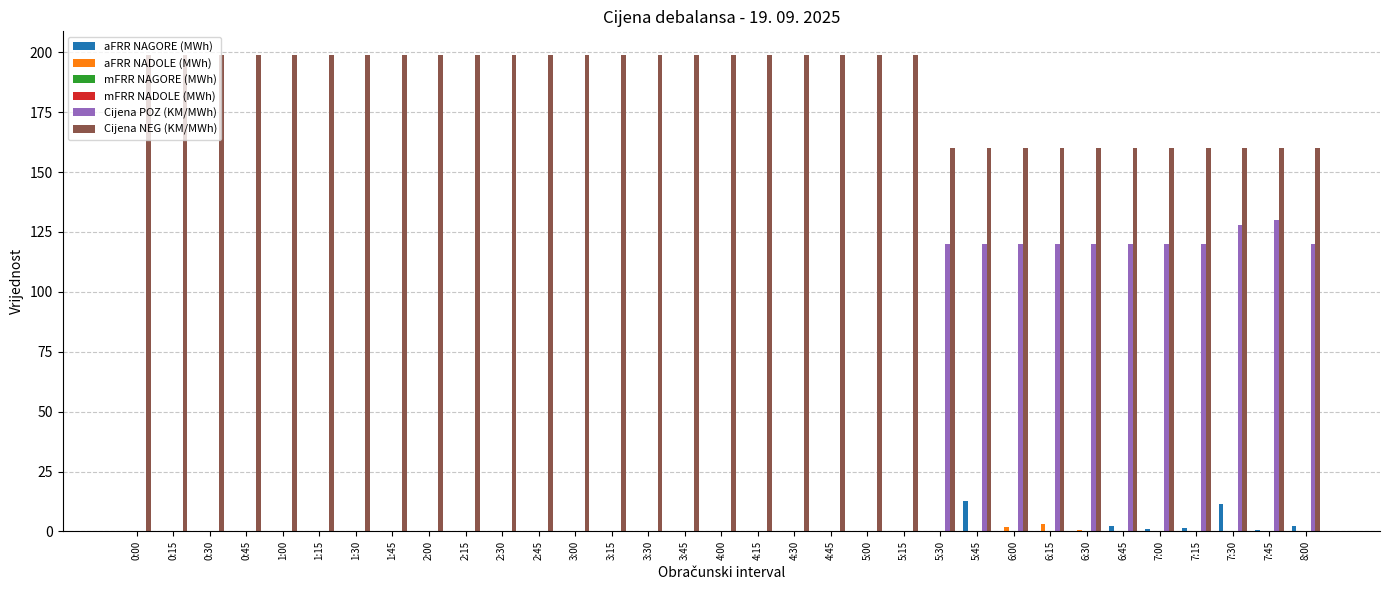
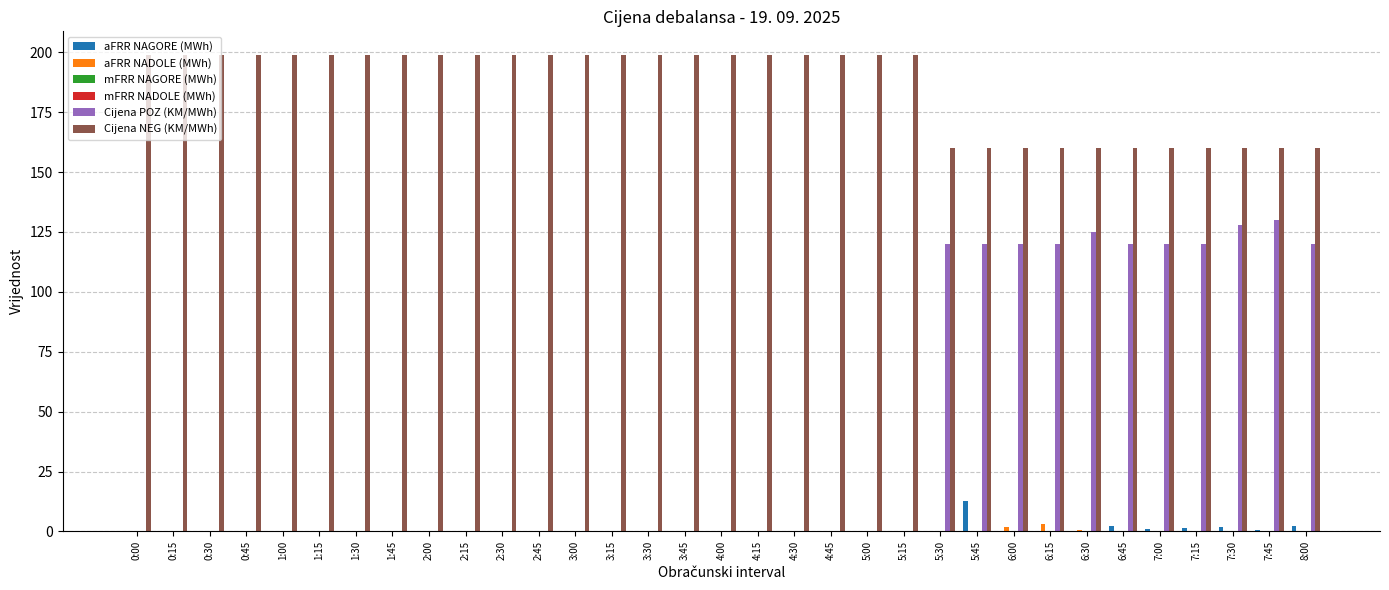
  {
    "aFRR NAGORE (MWh)": {
      "0:00": 0,
      "0:15": 0,
      "0:30": 0,
      "0:45": 0,
      "1:00": 0,
      "1:15": 0,
      "1:30": 0,
      "1:45": 0,
      "2:00": 0,
      "2:15": 0,
      "2:30": 0,
      "2:45": 0,
      "3:00": 0,
      "3:15": 0,
      "3:30": 0,
      "3:45": 0,
      "4:00": 0,
      "4:15": 0,
      "4:30": 0,
      "4:45": 0,
      "5:00": 0,
      "5:15": 0,
      "5:30": 0,
      "5:45": 13,
      "6:00": 0,
      "6:15": 0,
      "6:30": 0,
      "6:45": 2,
      "7:00": 1,
      "7:15": 1,
-     "7:30": 11,
+     "7:30": 2,
      "8:00": 2
    },
    "aFRR NADOLE (MWh)": {
      "0:00": 0,
      "0:15": 0,
      "0:30": 0,
      "0:45": 0,
      "1:00": 0,
      "1:15": 0,
      "1:30": 0,
      "1:45": 0,
      "2:00": 0,
      "2:15": 0,
      "2:30": 0,
      "2:45": 0,
      "3:00": 0,
      "3:15": 0,
      "3:30": 0,
      "3:45": 0,
      "4:00": 0,
      "4:15": 0,
      "4:30": 0,
      "4:45": 0,
      "5:00": 0,
      "5:15": 0,
      "5:45": 0,
      "6:00": 2,
      "6:15": 3,
      "6:45": 0,
      "7:00": 0,
      "7:15": 0,
      "7:30": 0,
      "7:45": 0,
      "8:00": 0
    },
    "mFRR NAGORE (MWh)": {
      "0:00": 0,
      "0:15": 0,
      "0:30": 0,
      "0:45": 0,
      "1:00": 0,
      "1:15": 0,
      "1:30": 0,
      "1:45": 0,
      "2:00": 0,
      "2:15": 0,
      "2:30": 0,
      "2:45": 0,
      "3:00": 0,
      "3:15": 0,
      "3:30": 0,
      "3:45": 0,
      "4:00": 0,
      "4:15": 0,
      "4:30": 0,
      "4:45": 0,
      "5:00": 0,
      "5:15": 0,
      "5:30": 0,
      "5:45": 0,
      "6:00": 0,
      "6:15": 0,
      "6:30": 0,
      "6:45": 0,
      "7:00": 0,
      "7:15": 0,
      "7:30": 0,
      "7:45": 0,
      "8:00": 0
    },
    "mFRR NADOLE (MWh)": {
      "0:00": 0,
      "0:15": 0,
      "0:30": 0,
      "0:45": 0,
      "1:00": 0,
      "1:15": 0,
      "1:30": 0,
      "1:45": 0,
      "2:00": 0,
      "2:15": 0,
      "2:30": 0,
      "2:45": 0,
      "3:00": 0,
      "3:15": 0,
      "3:30": 0,
      "3:45": 0,
      "4:00": 0,
      "4:15": 0,
      "4:30": 0,
      "4:45": 0,
      "5:00": 0,
      "5:15": 0,
      "5:30": 0,
      "5:45": 0,
      "6:00": 0,
      "6:15": 0,
      "6:30": 0,
      "6:45": 0,
      "7:00": 0,
      "7:15": 0,
      "7:30": 0,
      "7:45": 0,
      "8:00": 0
    },
    "Cijena POZ (KM/MWh)": {
      "0:00": 0,
      "0:15": 0,
      "0:30": 0,
      "0:45": 0,
      "1:00": 0,
      "1:15": 0,
      "1:30": 0,
      "1:45": 0,
      "2:00": 0,
      "2:15": 0,
      "2:30": 0,
      "2:45": 0,
      "3:00": 0,
      "3:15": 0,
      "3:30": 0,
      "3:45": 0,
      "4:00": 0,
      "4:15": 0,
      "4:30": 0,
      "4:45": 0,
      "5:00": 0,
      "5:15": 0,
      "5:30": 120,
      "5:45": 120,
      "6:00": 120,
      "6:15": 120,
-     "6:30": 120,
+     "6:30": 125,
      "6:45": 120,
      "7:00": 120,
      "7:15": 120,
      "7:30": 128,
      "7:45": 130,
      "8:00": 120
    },
    "Cijena NEG (KM/MWh)": {
      "0:30": 199,
      "0:45": 199,
      "1:00": 199,
      "1:15": 199,
      "1:30": 199,
      "1:45": 199,
      "2:00": 199,
      "2:15": 199,
      "2:30": 199,
      "2:45": 199,
      "3:00": 199,
      "3:15": 199,
      "3:30": 199,
      "3:45": 199,
      "4:00": 199,
      "4:15": 199,
      "4:30": 199,
      "4:45": 199,
      "5:00": 199,
      "5:15": 199,
      "5:30": 160,
      "5:45": 160,
      "6:00": 160,
      "6:15": 160,
      "6:30": 160,
      "6:45": 160,
      "7:00": 160,
      "7:15": 160,
      "7:30": 160,
      "7:45": 160,
      "8:00": 160
    }
  }
